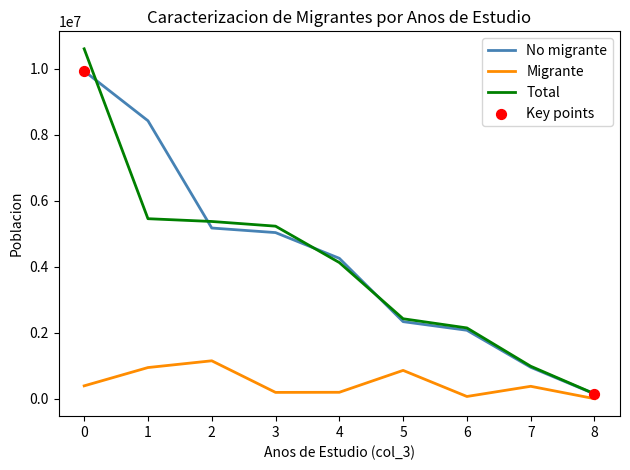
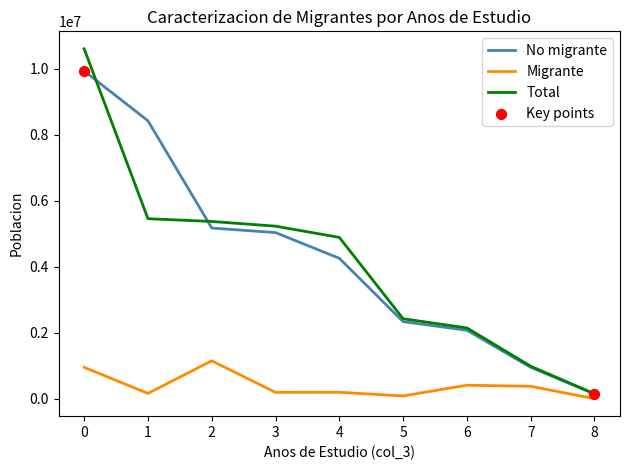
  {
    "No migrante": {
      "1": 8400000,
      "2": 5200000,
      "3": 5000000,
      "4": 4300000,
      "5": 2300000
    },
    "Migrante": {
-     "0": 400000,
-     "1": 900000,
+     "0": 1000000,
+     "1": 200000,
      "2": 1200000,
      "3": 200000,
      "4": 200000,
-     "5": 900000,
-     "6": 100000,
+     "5": 100000,
+     "6": 400000,
      "7": 400000,
      "8": 0
    },
    "Total": {
      "0": 10600000,
      "1": 5500000,
      "2": 5400000,
      "3": 5200000,
-     "4": 4100000,
+     "4": 4900000,
      "5": 2400000
    }
  }
